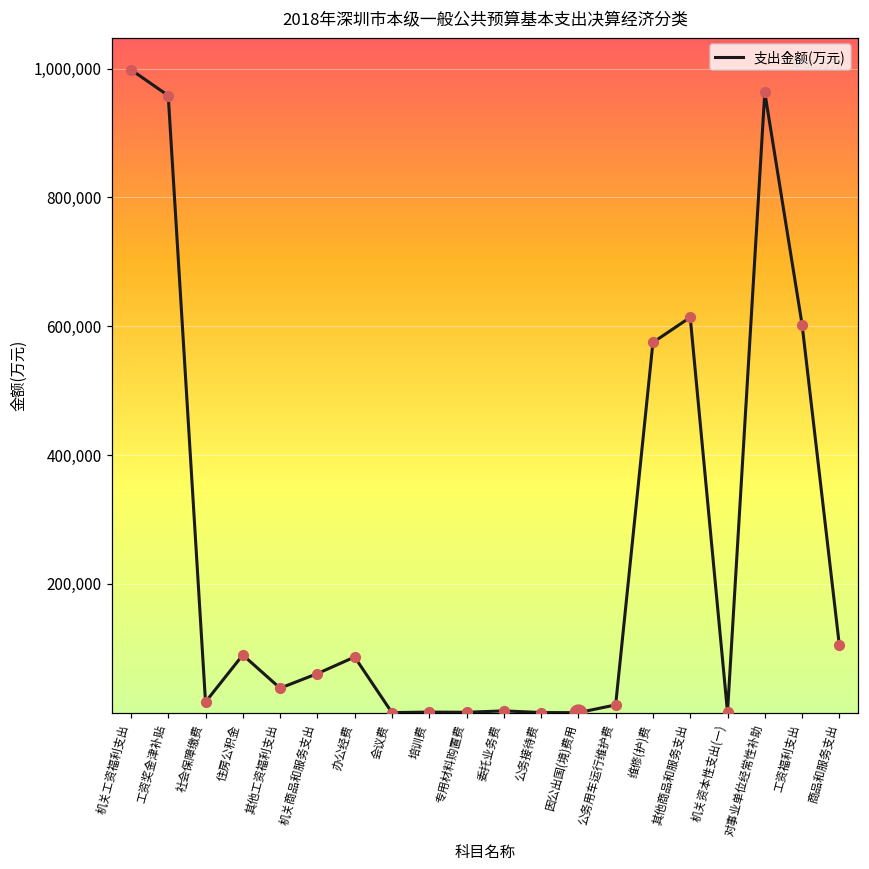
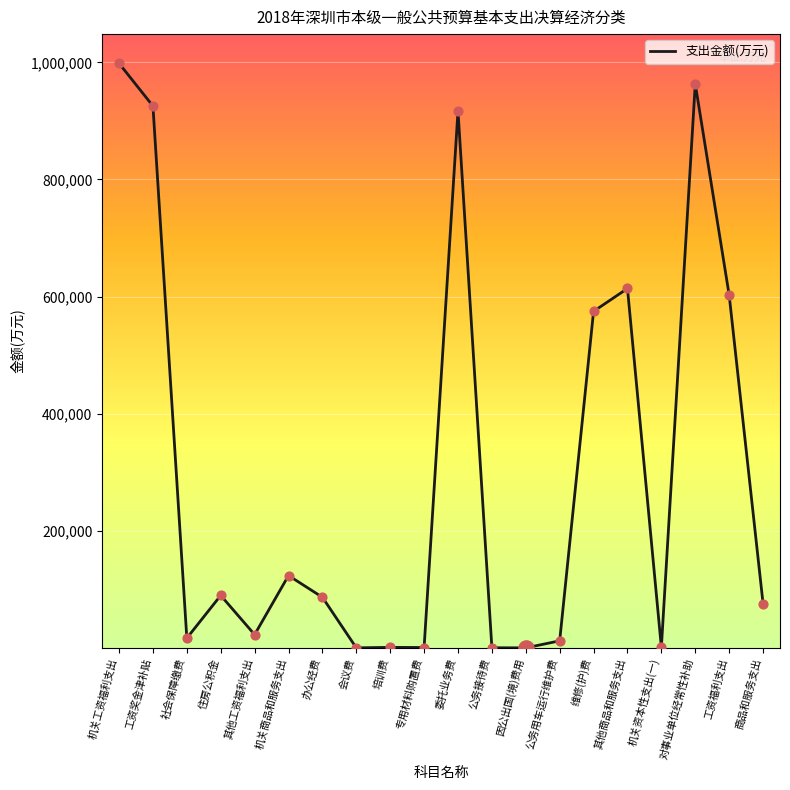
  {
    "支出金额(万元)": {
      "机关工资福利支出": "1,000,000",
-     "工资奖金津补贴": "960,000",
+     "工资奖金津补贴": "930,000",
      "社会保障缴费": "20,000",
      "住房公积金": "90,000",
-     "其他工资福利支出": "40,000",
-     "机关商品和服务支出": "60,000",
+     "其他工资福利支出": "20,000",
+     "机关商品和服务支出": "120,000",
      "办公经费": "90,000",
      "会议费": "0",
      "培训费": "0",
      "专用材料购置费": "0",
-     "委托业务费": "0",
+     "委托业务费": "920,000",
      "公务接待费": "0",
      "公务用车运行维护费": "10,000",
      "维修(护)费": "570,000",
      "其他商品和服务支出": "610,000",
      "机关资本性支出(一)": "0",
      "对事业单位经常性补助": "960,000",
      "工资福利支出": "600,000",
-     "商品和服务支出": "100,000"
+     "商品和服务支出": "80,000"
    }
  }
